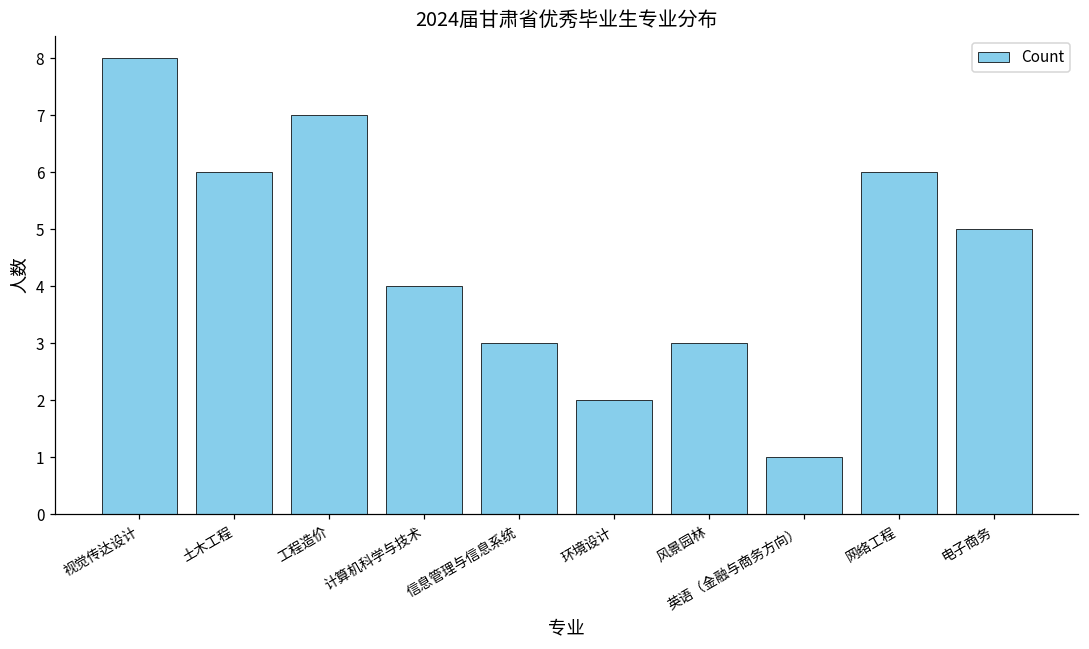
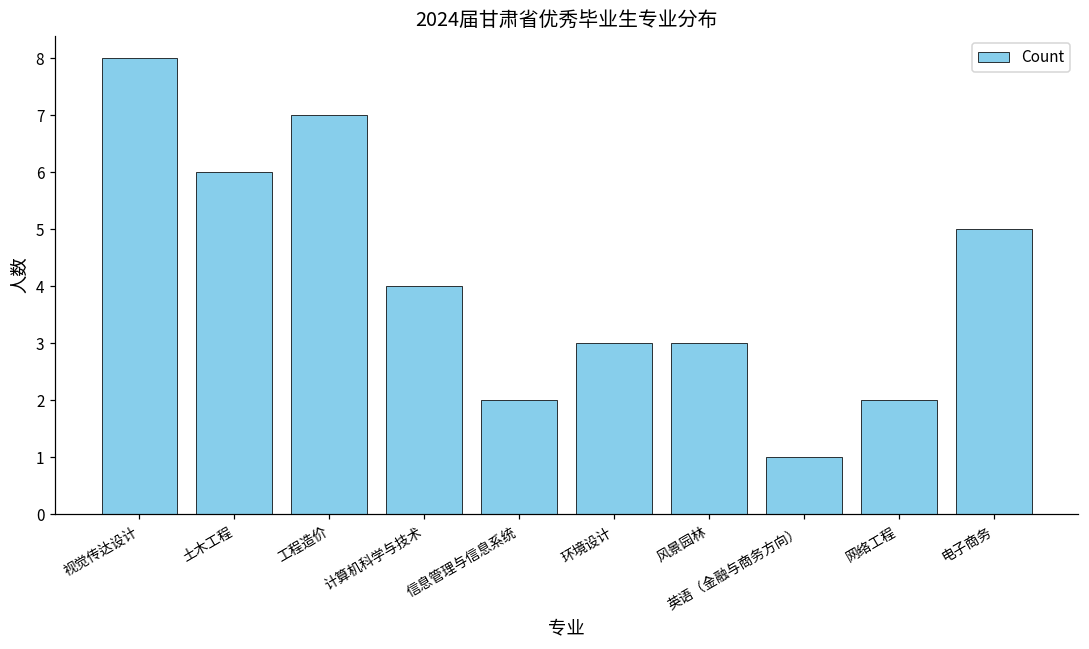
  {
    "视觉传达设计": 8,
    "土木工程": 6,
    "工程造价": 7,
    "计算机科学与技术": 4,
-   "信息管理与信息系统": 3,
-   "环境设计": 2,
+   "信息管理与信息系统": 2,
+   "环境设计": 3,
    "风景园林": 3,
    "英语（金融与商务方向）": 1,
-   "网络工程": 6,
+   "网络工程": 2,
    "电子商务": 5
  }
